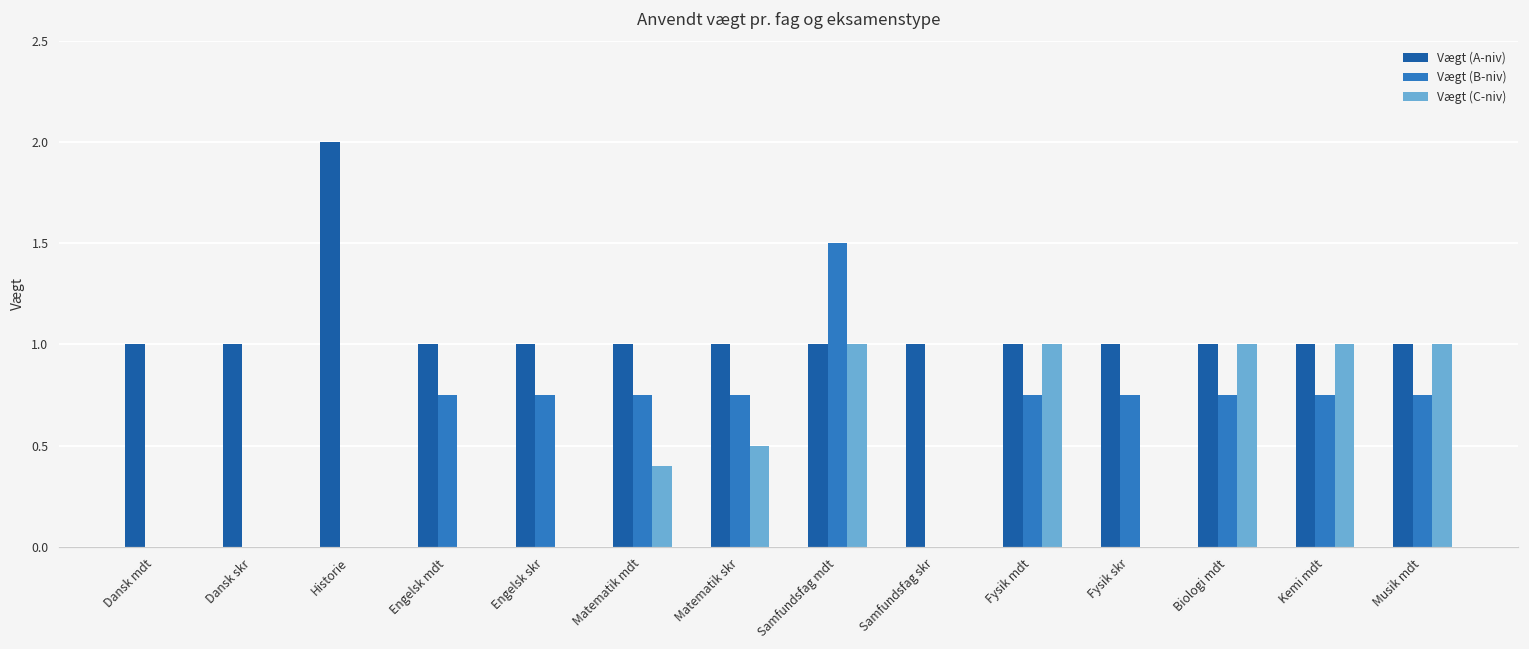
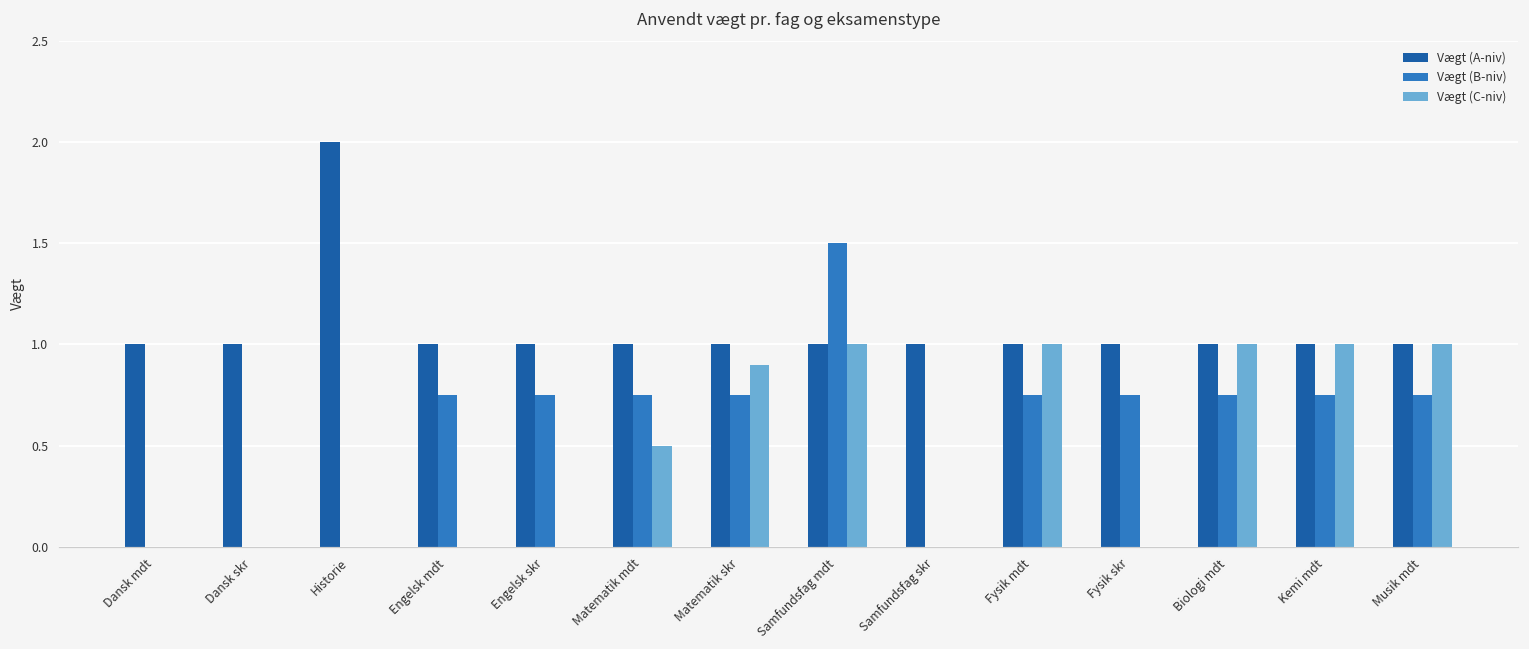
  {
    "Vægt (C-niv)": {
      "Dansk mdt": 0.0,
      "Dansk skr": 0.0,
      "Historie": 0.0,
      "Engelsk mdt": 0.0,
      "Engelsk skr": 0.0,
-     "Matematik mdt": 0.4,
-     "Matematik skr": 0.5,
+     "Matematik mdt": 0.5,
+     "Matematik skr": 0.9,
      "Samfundsfag mdt": 1.0,
      "Samfundsfag skr": 0.0,
      "Fysik mdt": 1.0,
      "Fysik skr": 0.0,
      "Biologi mdt": 1.0,
      "Kemi mdt": 1.0,
      "Musik mdt": 1.0
    }
  }
